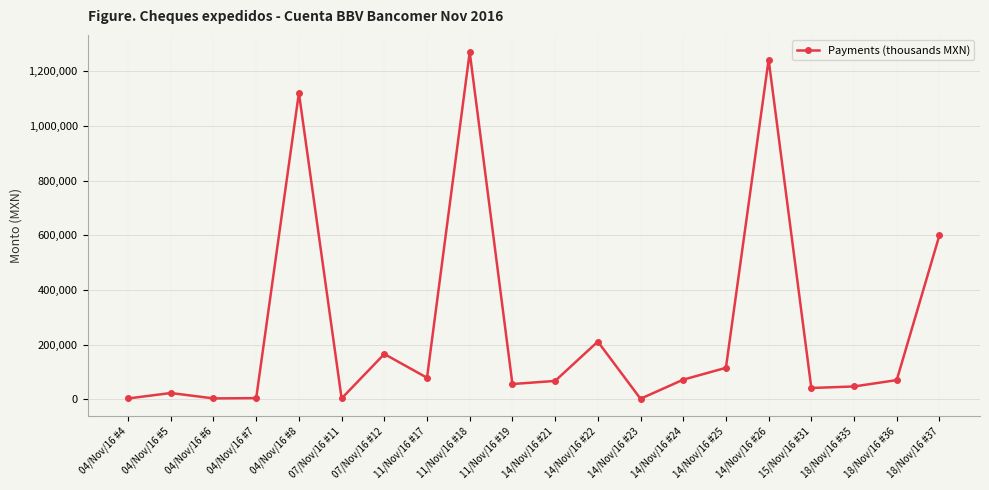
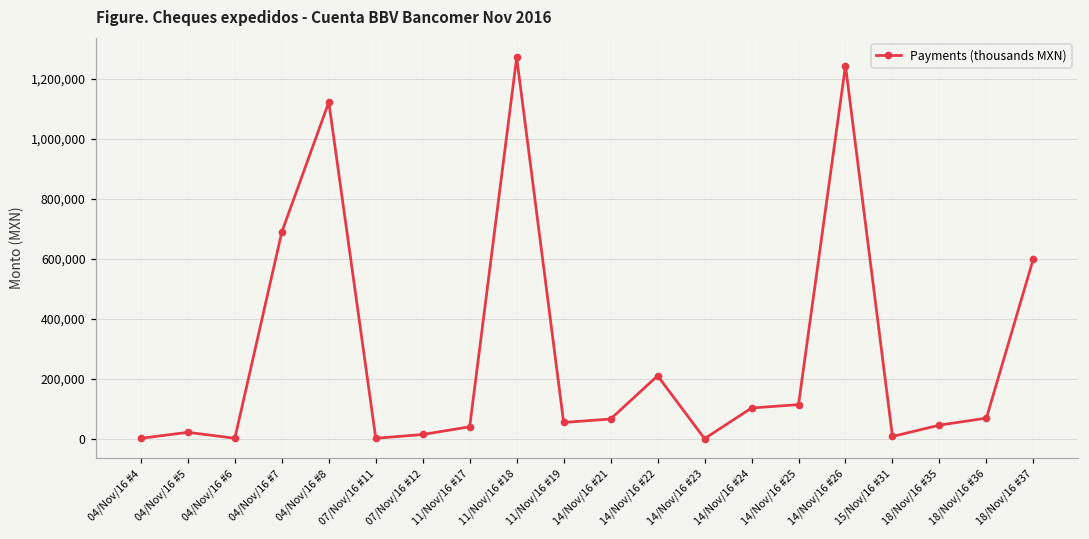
  {
    "04/Nov/16 #4": "0",
    "04/Nov/16 #5": "20,000",
    "04/Nov/16 #6": "0",
-   "04/Nov/16 #7": "0",
+   "04/Nov/16 #7": "690,000",
    "04/Nov/16 #8": "1,120,000",
    "07/Nov/16 #11": "0",
-   "07/Nov/16 #12": "170,000",
-   "11/Nov/16 #17": "80,000",
+   "07/Nov/16 #12": "20,000",
+   "11/Nov/16 #17": "40,000",
    "11/Nov/16 #18": "1,270,000",
    "11/Nov/16 #19": "60,000",
    "14/Nov/16 #21": "70,000",
    "14/Nov/16 #22": "210,000",
    "14/Nov/16 #23": "0",
-   "14/Nov/16 #24": "70,000",
+   "14/Nov/16 #24": "100,000",
    "14/Nov/16 #25": "120,000",
    "14/Nov/16 #26": "1,240,000",
-   "15/Nov/16 #31": "40,000",
+   "15/Nov/16 #31": "10,000",
    "18/Nov/16 #35": "50,000",
    "18/Nov/16 #36": "70,000",
    "18/Nov/16 #37": "600,000"
  }
